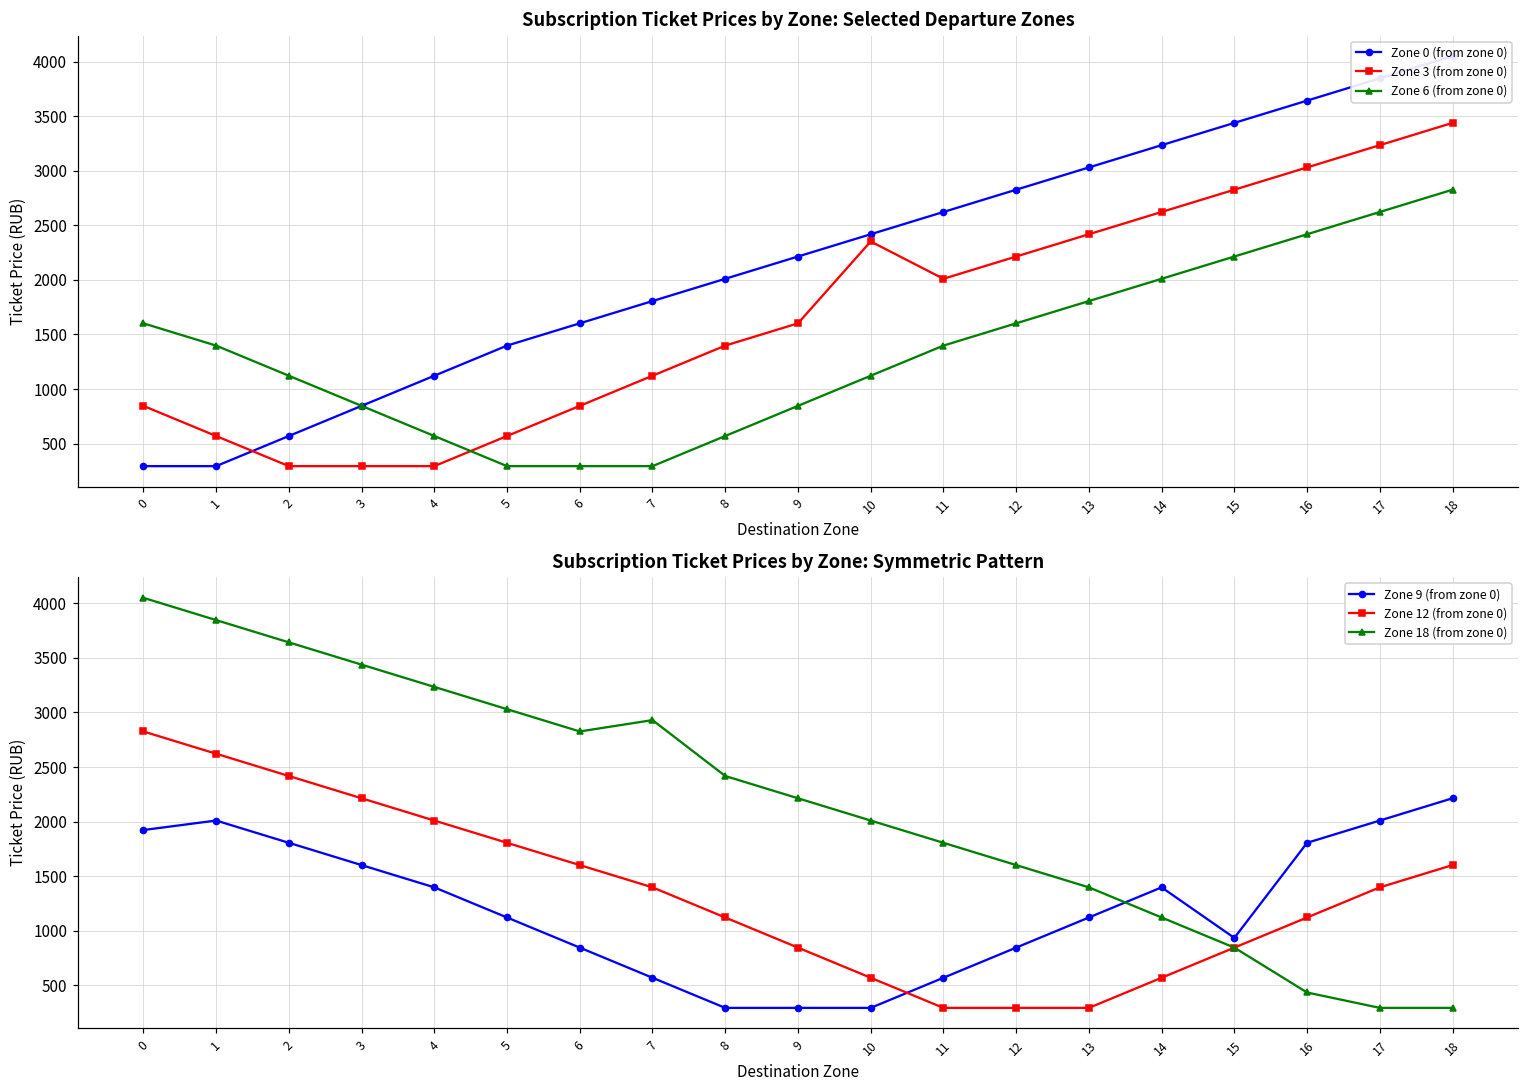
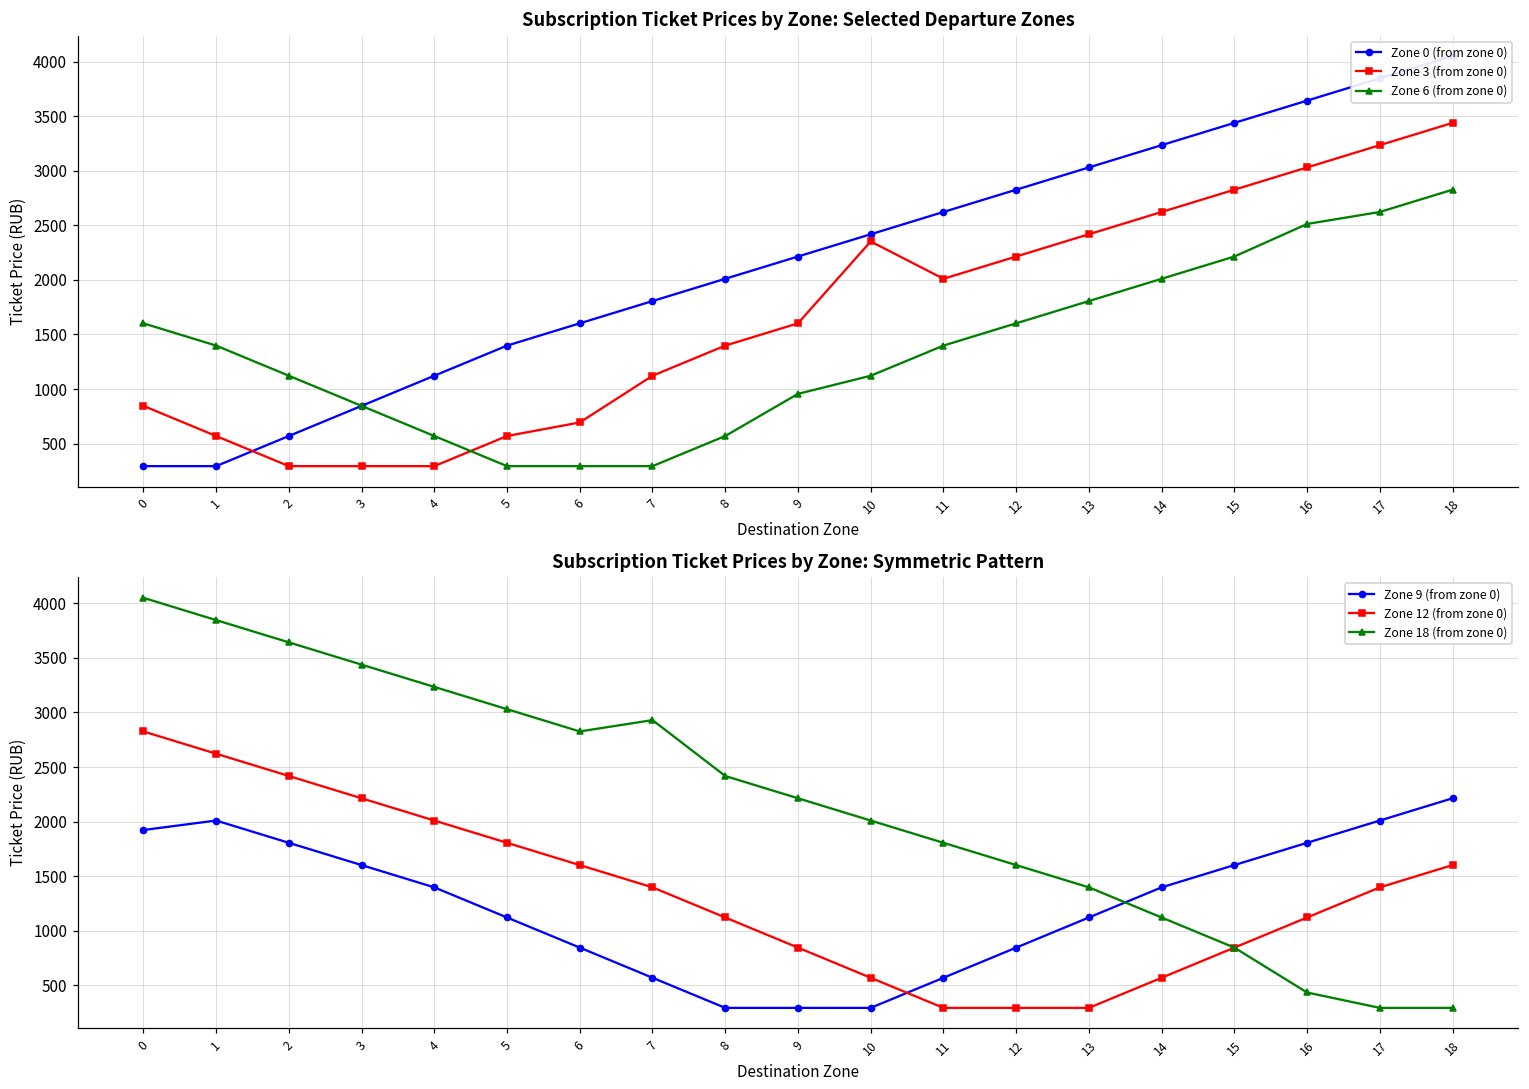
  {
    "Subscription Ticket Prices by Zone: Selected Departure Zones": {
      "Zone 0 (from zone 0)": {
        "0": 300,
        "1": 300,
        "2": 600,
        "4": 1100,
        "5": 1400,
        "6": 1600,
        "7": 1800,
        "8": 2000,
        "9": 2200,
        "10": 2400,
        "11": 2600,
        "12": 2800,
        "13": 3000,
        "14": 3200,
        "15": 3400,
        "16": 3600
      },
      "Zone 3 (from zone 0)": {
        "0": 800,
        "1": 600,
        "2": 300,
        "3": 300,
        "4": 300,
        "5": 600,
-       "6": 800,
+       "6": 700,
        "7": 1100,
        "8": 1400,
        "9": 1600,
        "10": 2400,
        "11": 2000,
        "12": 2200,
        "13": 2400,
        "14": 2600,
        "15": 2800,
        "16": 3000,
        "17": 3200,
        "18": 3400
      },
      "Zone 6 (from zone 0)": {
        "0": 1600,
        "1": 1400,
        "2": 1100,
        "4": 600,
        "5": 300,
        "6": 300,
        "7": 300,
        "8": 600,
-       "9": 800,
+       "9": 1000,
        "10": 1100,
        "11": 1400,
        "12": 1600,
        "13": 1800,
        "14": 2000,
        "15": 2200,
-       "16": 2400,
+       "16": 2500,
        "17": 2600,
        "18": 2800
      }
    },
    "Subscription Ticket Prices by Zone: Symmetric Pattern": {
      "Zone 9 (from zone 0)": {
        "0": 1900,
        "1": 2000,
        "2": 1800,
        "3": 1600,
        "4": 1400,
        "5": 1100,
        "6": 800,
        "7": 600,
        "8": 300,
        "9": 300,
        "10": 300,
        "11": 600,
        "12": 800,
        "13": 1100,
        "14": 1400,
-       "15": 900,
+       "15": 1600,
        "16": 1800,
        "17": 2000,
        "18": 2200
      },
      "Zone 12 (from zone 0)": {
        "0": 2800,
        "1": 2600,
        "2": 2400,
        "3": 2200,
        "4": 2000,
        "5": 1800,
        "6": 1600,
        "7": 1400,
        "8": 1100,
        "9": 800,
        "10": 600,
        "11": 300,
        "12": 300,
        "13": 300,
        "14": 600,
        "16": 1100,
        "17": 1400,
        "18": 1600
      },
      "Zone 18 (from zone 0)": {
        "0": 4100,
        "1": 3800,
        "2": 3600,
        "3": 3400,
        "4": 3200,
        "5": 3000,
        "6": 2800,
        "7": 2900,
        "8": 2400,
        "9": 2200,
        "10": 2000,
        "11": 1800,
        "12": 1600,
        "13": 1400,
        "14": 1100,
        "16": 400,
        "17": 300,
        "18": 300
      }
    }
  }
